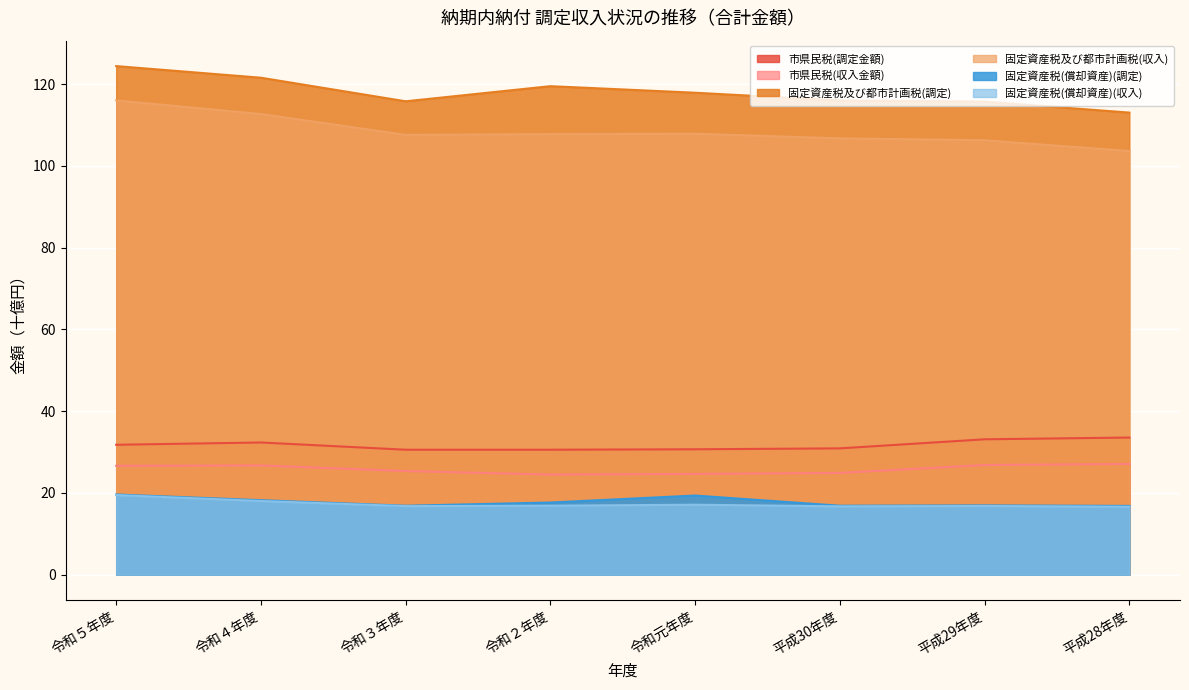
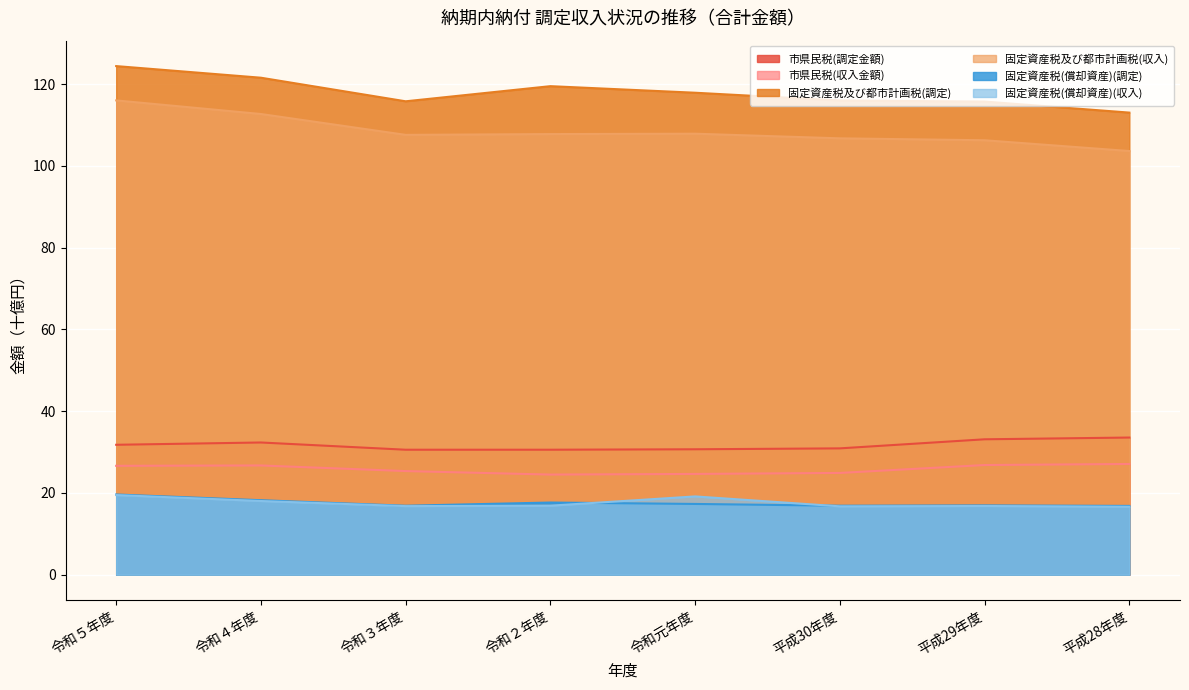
  {
    "固定資産税(償却資産)(調定)": {
      "令和２年度": 18,
-     "令和元年度": 19
+     "令和元年度": 17
    },
    "固定資産税(償却資産)(収入)": {
      "令和２年度": 17,
-     "令和元年度": 17
+     "令和元年度": 19
    }
  }
